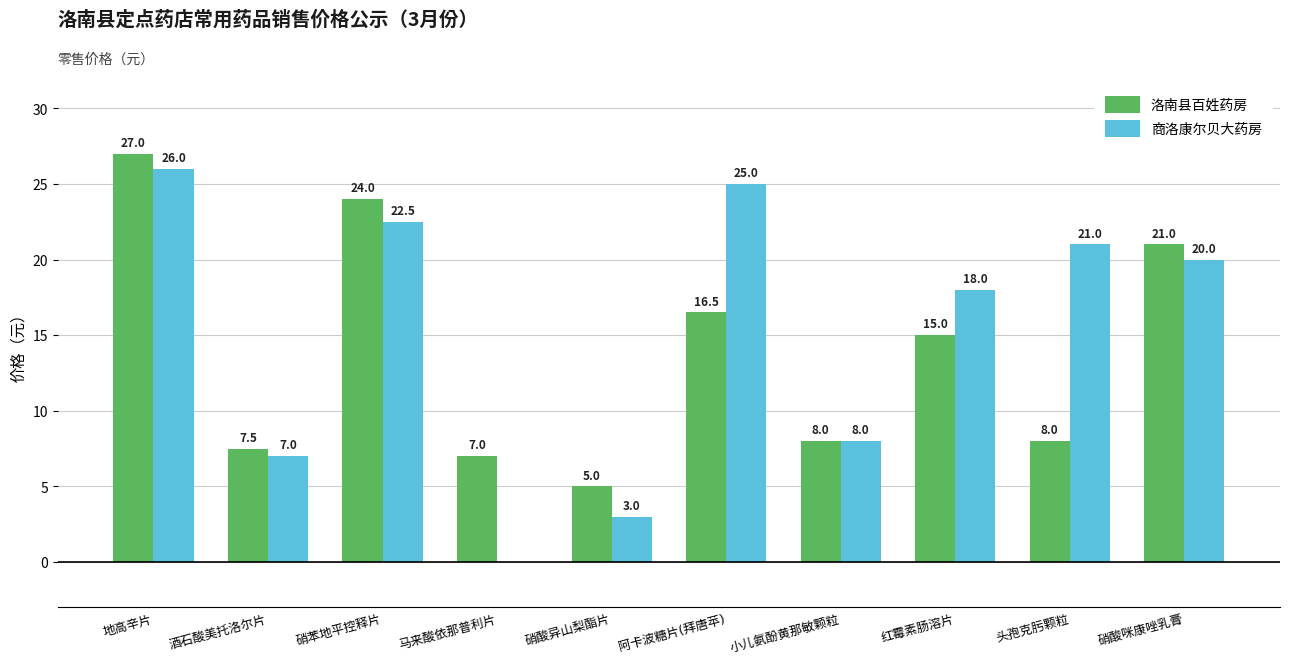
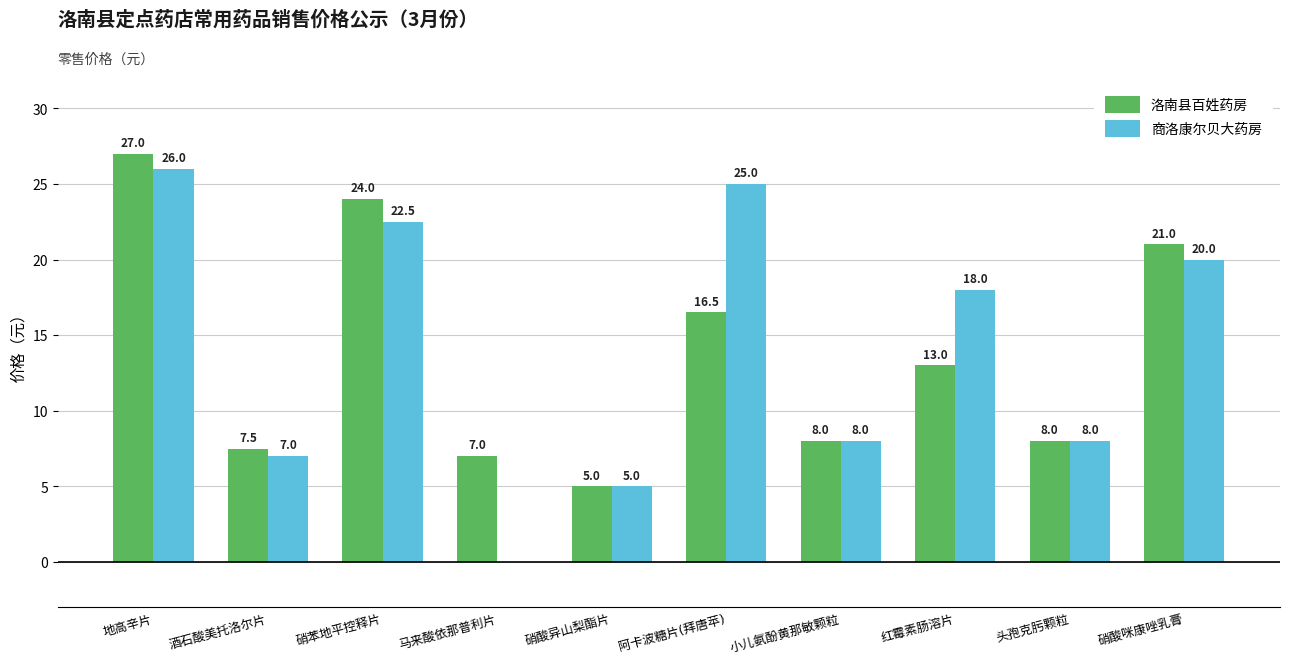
  {
    "洛南县百姓药房": {
      "地高辛片": 27.0,
      "酒石酸美托洛尔片": 7.5,
      "硝苯地平控释片": 24.0,
      "马来酸依那普利片": 7.0,
      "硝酸异山梨酯片": 5.0,
      "阿卡波糖片(拜唐苹)": 16.5,
      "小儿氨酚黄那敏颗粒": 8.0,
-     "红霉素肠溶片": 15.0,
+     "红霉素肠溶片": 13.0,
      "头孢克肟颗粒": 8.0,
      "硝酸咪康唑乳膏": 21.0
    },
    "商洛康尔贝大药房": {
      "地高辛片": 26.0,
      "酒石酸美托洛尔片": 7.0,
      "硝苯地平控释片": 22.5,
-     "硝酸异山梨酯片": 3.0,
+     "硝酸异山梨酯片": 5.0,
      "阿卡波糖片(拜唐苹)": 25.0,
      "小儿氨酚黄那敏颗粒": 8.0,
      "红霉素肠溶片": 18.0,
-     "头孢克肟颗粒": 21.0,
+     "头孢克肟颗粒": 8.0,
      "硝酸咪康唑乳膏": 20.0
    }
  }
